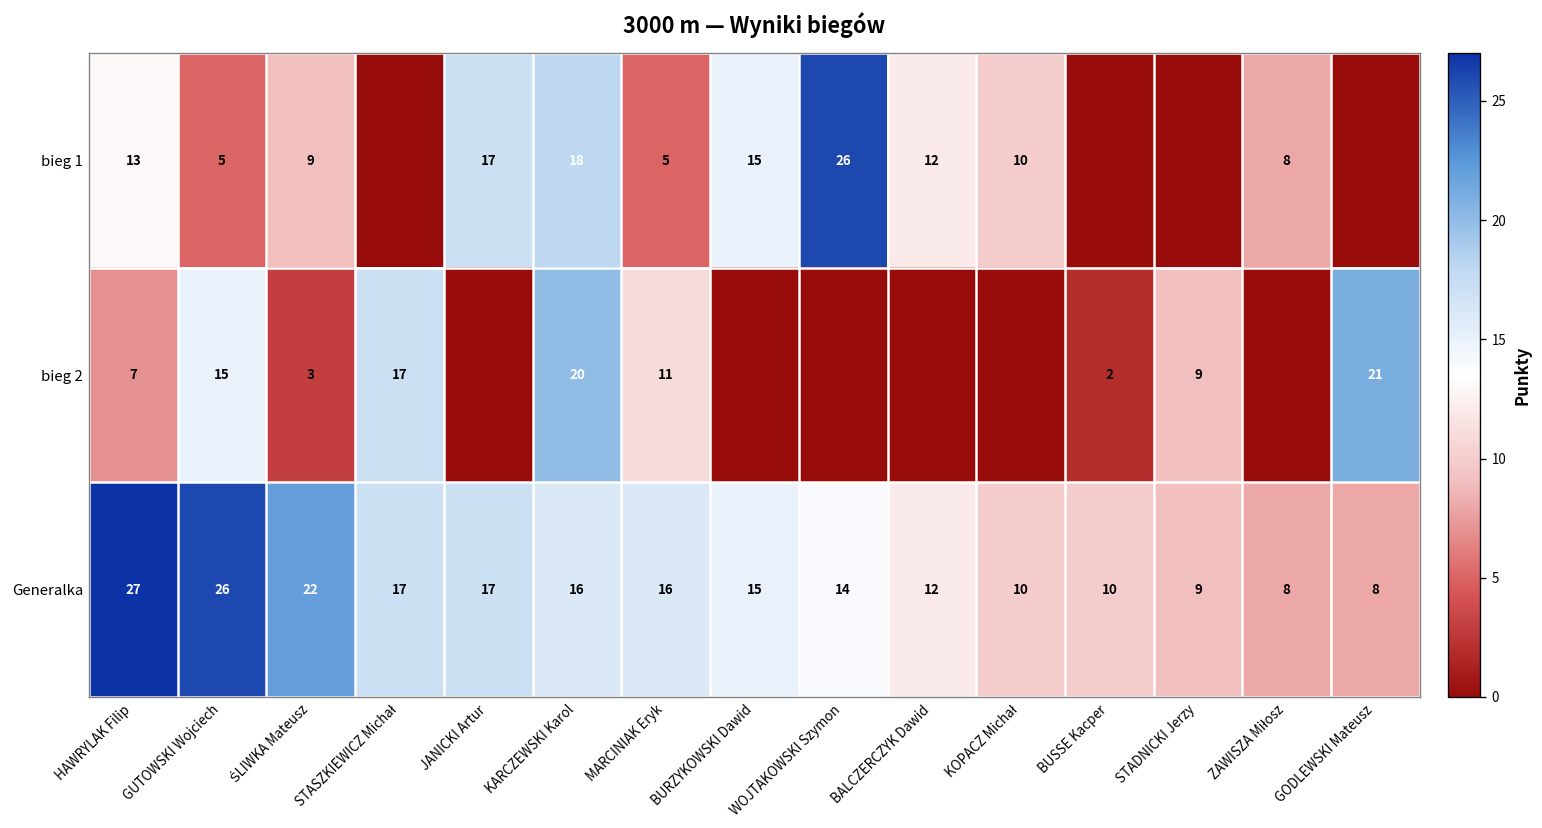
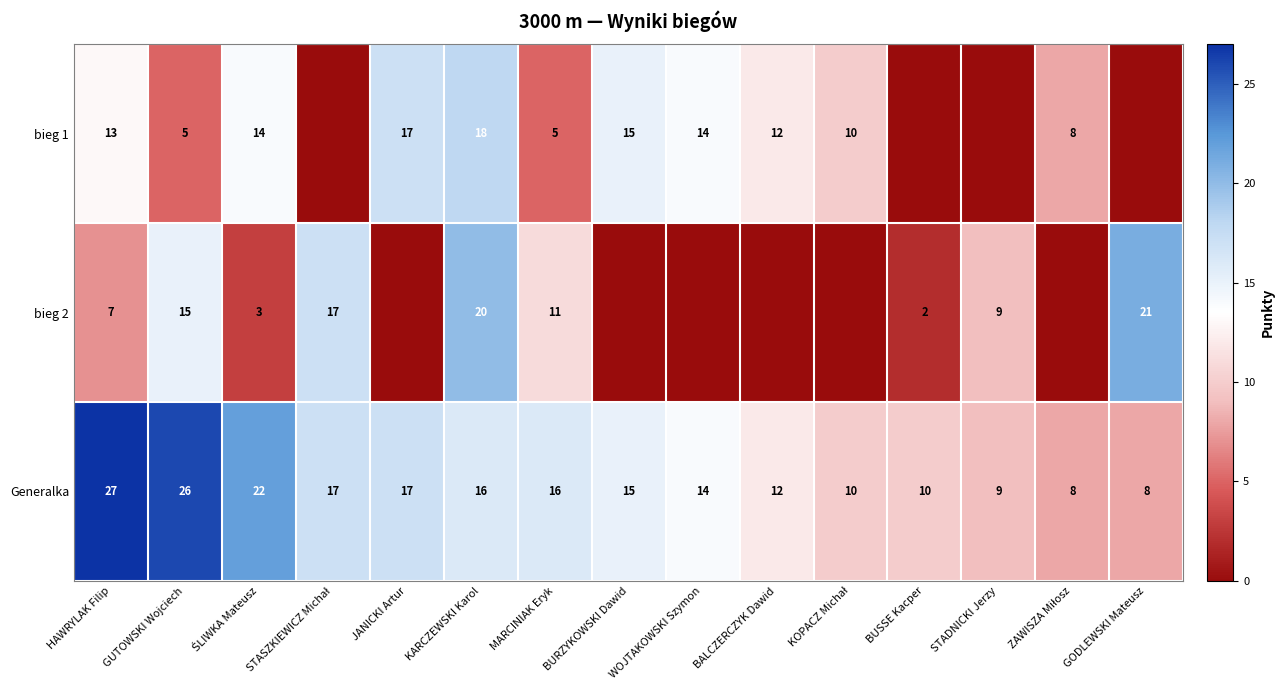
  {
    "bieg 1": {
      "HAWRYLAK Filip": 13,
      "GUTOWSKI Wojciech": 5,
-     "ŚLIWKA Mateusz": 9,
+     "ŚLIWKA Mateusz": 14,
      "JANICKI Artur": 17,
      "KARCZEWSKI Karol": 18,
      "MARCINIAK Eryk": 5,
      "BURZYKOWSKI Dawid": 15,
-     "WOJTAKOWSKI Szymon": 26,
+     "WOJTAKOWSKI Szymon": 14,
      "BALCZERCZYK Dawid": 12,
      "KOPACZ Michał": 10,
      "ZAWISZA Miłosz": 8
    },
    "bieg 2": {
      "HAWRYLAK Filip": 7,
      "GUTOWSKI Wojciech": 15,
      "ŚLIWKA Mateusz": 3,
      "STASZKIEWICZ Michał": 17,
      "KARCZEWSKI Karol": 20,
      "MARCINIAK Eryk": 11,
      "BUSSE Kacper": 2,
      "STADNICKI Jerzy": 9,
      "GODLEWSKI Mateusz": 21
    },
    "Generalka": {
      "HAWRYLAK Filip": 27,
      "GUTOWSKI Wojciech": 26,
      "ŚLIWKA Mateusz": 22,
      "STASZKIEWICZ Michał": 17,
      "JANICKI Artur": 17,
      "KARCZEWSKI Karol": 16,
      "MARCINIAK Eryk": 16,
      "BURZYKOWSKI Dawid": 15,
      "WOJTAKOWSKI Szymon": 14,
      "BALCZERCZYK Dawid": 12,
      "KOPACZ Michał": 10,
      "BUSSE Kacper": 10,
      "STADNICKI Jerzy": 9,
      "ZAWISZA Miłosz": 8,
      "GODLEWSKI Mateusz": 8
    }
  }
